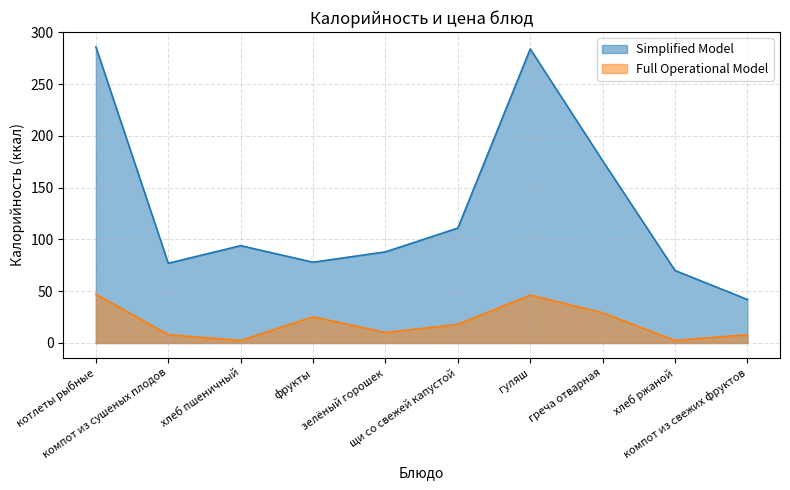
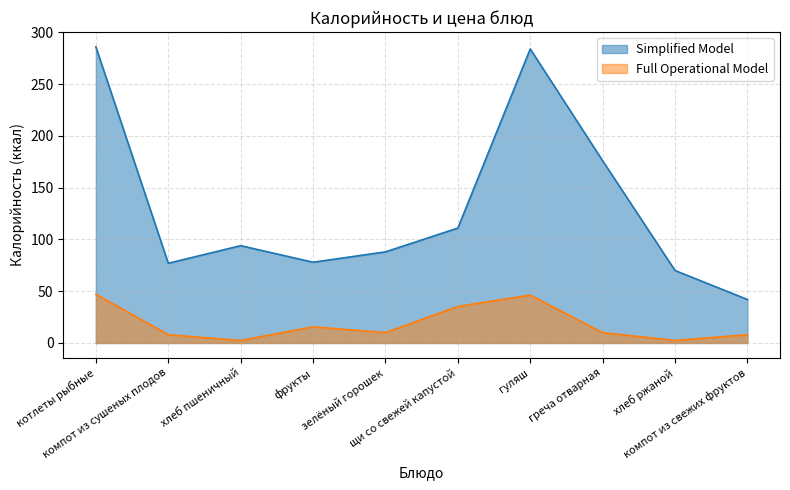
  {
    "Simplified Model": {
      "котлеты рыбные": 286,
      "компот из сушеных плодов": 77,
      "хлеб пшеничный": 94,
      "фрукты": 78,
      "зелёный горошек": 88,
      "щи со свежей капустой": 111,
      "гуляш": 284,
      "греча отварная": 176,
      "хлеб ржаной": 70,
      "компот из свежих фруктов": 42
    },
    "Full Operational Model": {
      "котлеты рыбные": 47,
      "компот из сушеных плодов": 8,
      "хлеб пшеничный": 2,
-     "фрукты": 25,
+     "фрукты": 16,
      "зелёный горошек": 10,
-     "щи со свежей капустой": 18,
+     "щи со свежей капустой": 35,
      "гуляш": 46,
-     "греча отварная": 29,
+     "греча отварная": 10,
      "хлеб ржаной": 2,
      "компот из свежих фруктов": 8
    }
  }
